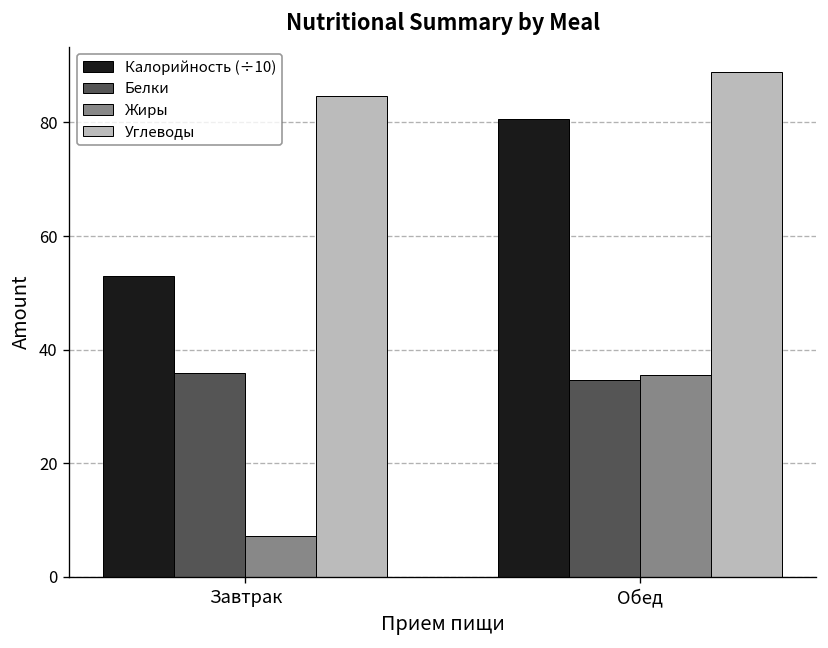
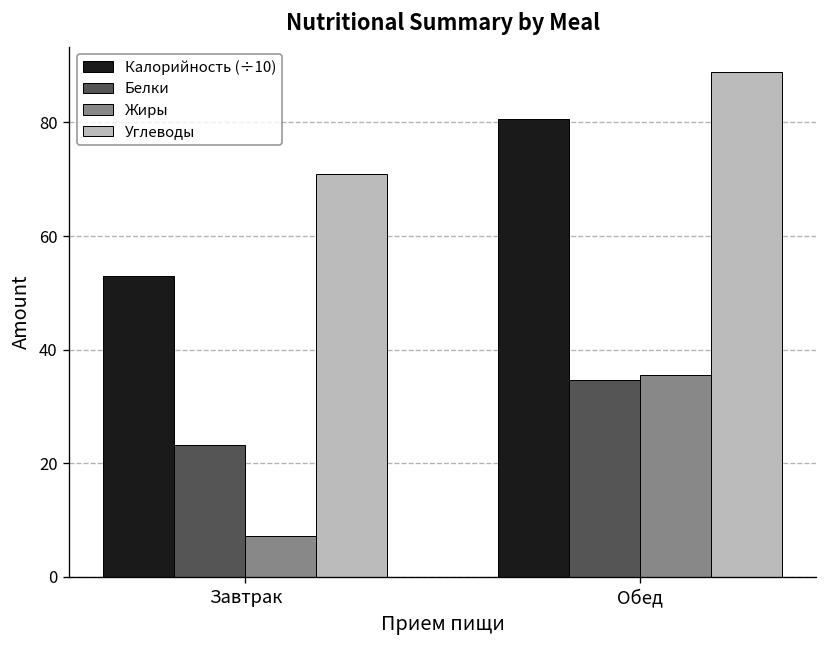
  {
    "Калорийность (÷10)": {
      "Завтрак": 53,
      "Обед": 81
    },
    "Белки": {
-     "Завтрак": 36,
+     "Завтрак": 23,
      "Обед": 35
    },
    "Жиры": {
      "Завтрак": 7,
      "Обед": 36
    },
    "Углеводы": {
-     "Завтрак": 85,
+     "Завтрак": 71,
      "Обед": 89
    }
  }
